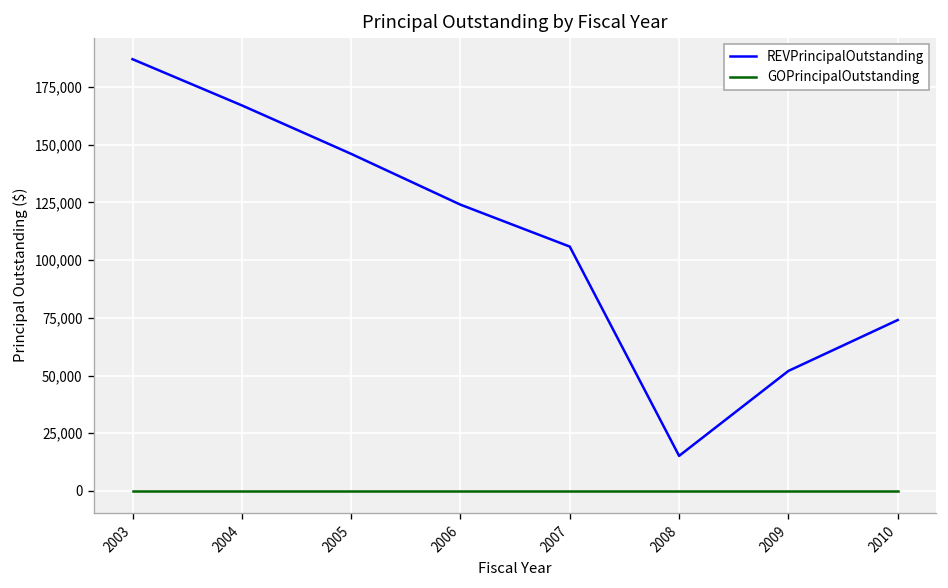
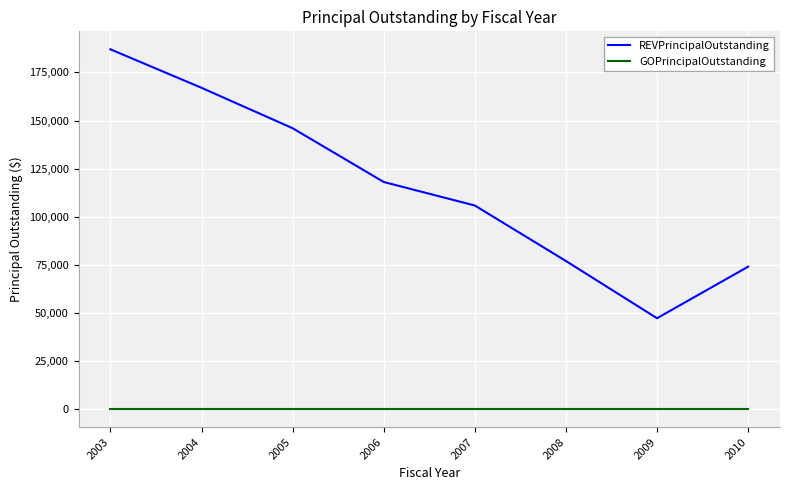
  {
    "REVPrincipalOutstanding": {
      "2003": "187,000",
      "2004": "167,000",
      "2005": "146,000",
-     "2006": "124,000",
+     "2006": "118,000",
      "2007": "106,000",
-     "2008": "15,000",
-     "2009": "52,000",
+     "2008": "77,000",
+     "2009": "47,000",
      "2010": "74,000"
    },
    "GOPrincipalOutstanding": {
      "2003": "0",
      "2004": "0",
      "2005": "0",
      "2006": "0",
      "2007": "0",
      "2008": "0",
      "2009": "0",
      "2010": "0"
    }
  }
